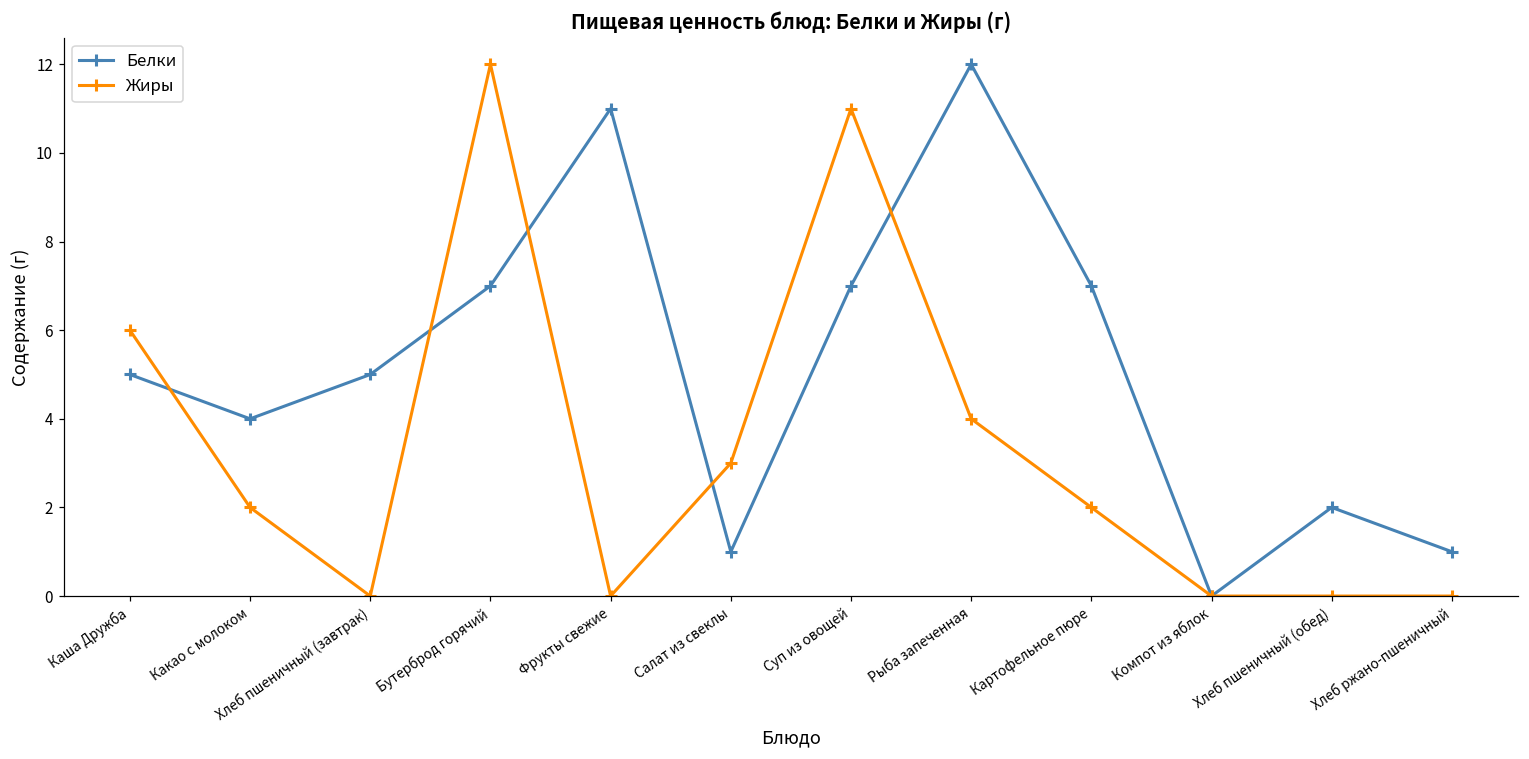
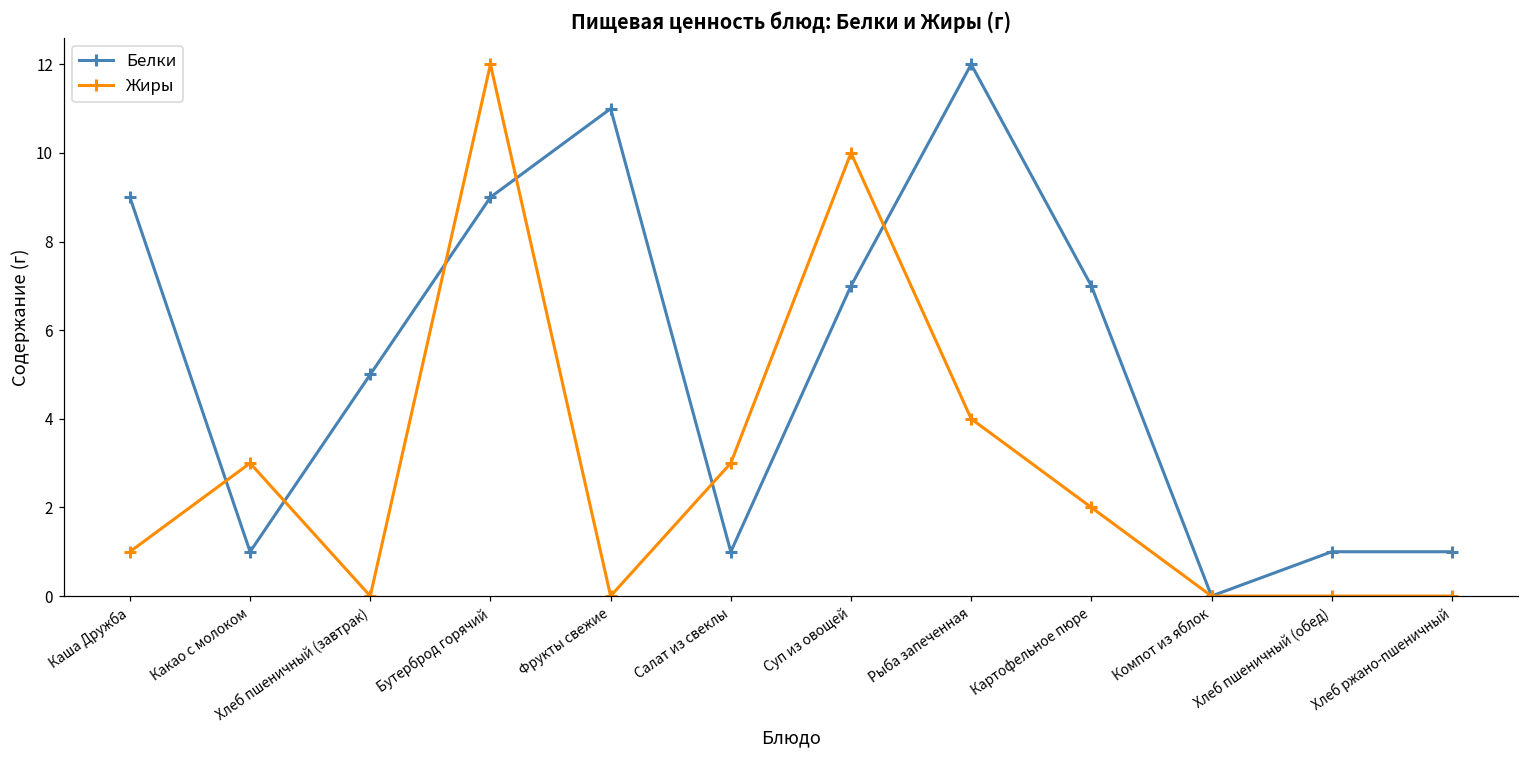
  {
    "Белки": {
-     "Каша Дружба": 5,
-     "Какао с молоком": 4,
+     "Каша Дружба": 9,
+     "Какао с молоком": 1,
      "Хлеб пшеничный (завтрак)": 5,
-     "Бутерброд горячий": 7,
+     "Бутерброд горячий": 9,
      "Фрукты свежие": 11,
      "Салат из свеклы": 1,
      "Суп из овощей": 7,
      "Рыба запеченная": 12,
      "Картофельное пюре": 7,
-     "Хлеб пшеничный (обед)": 2,
+     "Хлеб пшеничный (обед)": 1,
      "Хлеб ржано-пшеничный": 1
    },
    "Жиры": {
-     "Каша Дружба": 6,
-     "Какао с молоком": 2,
+     "Каша Дружба": 1,
+     "Какао с молоком": 3,
      "Хлеб пшеничный (завтрак)": 0,
      "Бутерброд горячий": 12,
      "Фрукты свежие": 0,
      "Салат из свеклы": 3,
-     "Суп из овощей": 11,
+     "Суп из овощей": 10,
      "Рыба запеченная": 4,
      "Картофельное пюре": 2,
      "Хлеб пшеничный (обед)": 0,
      "Хлеб ржано-пшеничный": 0
    }
  }
